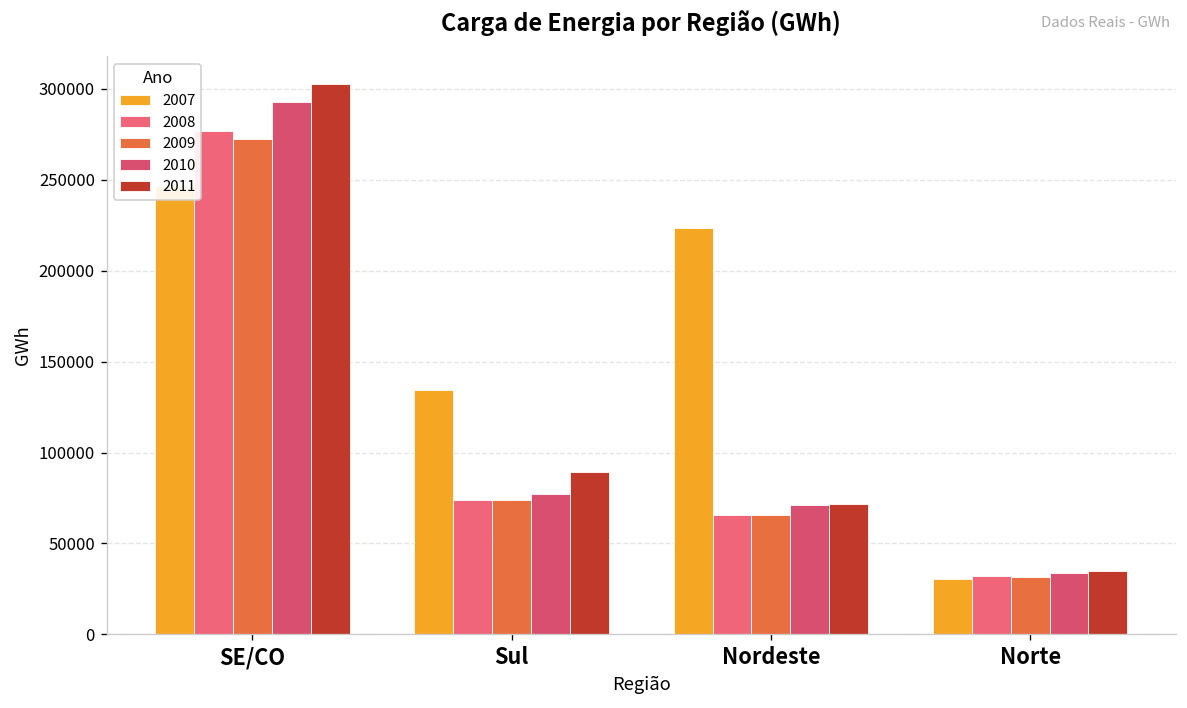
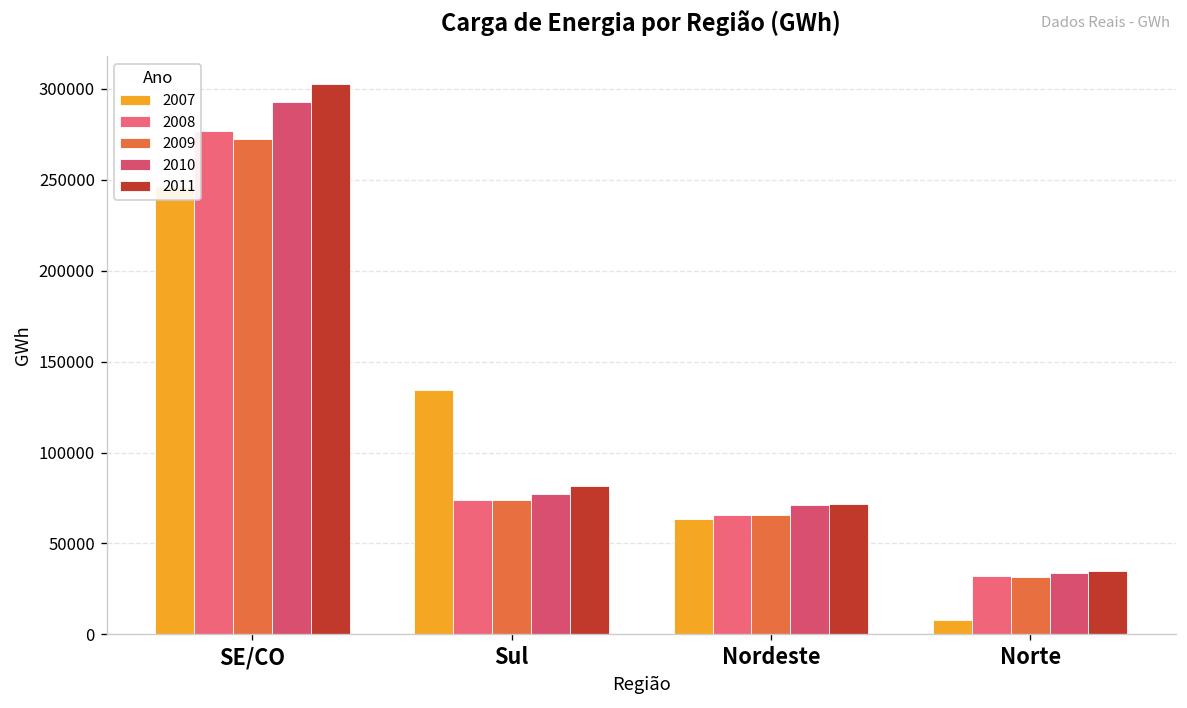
  {
    "2007": {
      "Sul": 134000,
-     "Nordeste": 223000,
-     "Norte": 30000
+     "Nordeste": 63000,
+     "Norte": 8000
    },
    "2011": {
      "SE/CO": 303000,
-     "Sul": 89000,
+     "Sul": 82000,
      "Nordeste": 72000,
      "Norte": 35000
    }
  }
